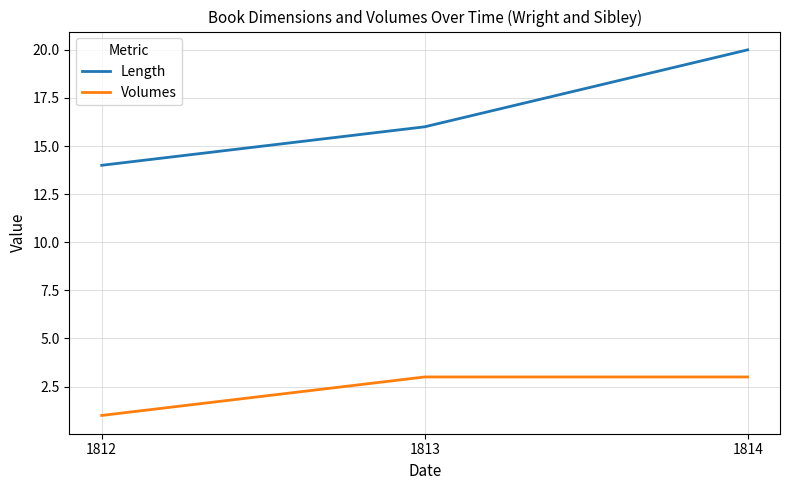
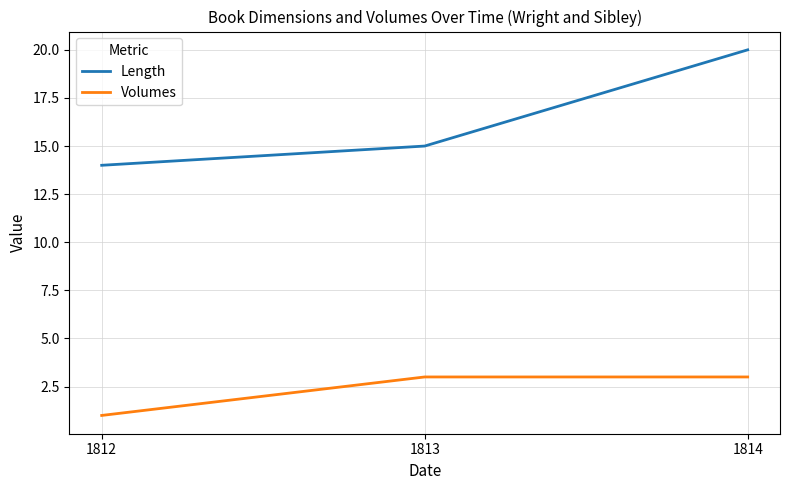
  {
    "Length": {
      "1812": 14,
-     "1813": 16,
+     "1813": 15,
      "1814": 20
    },
    "Volumes": {
      "1812": 1,
      "1813": 3,
      "1814": 3
    }
  }
